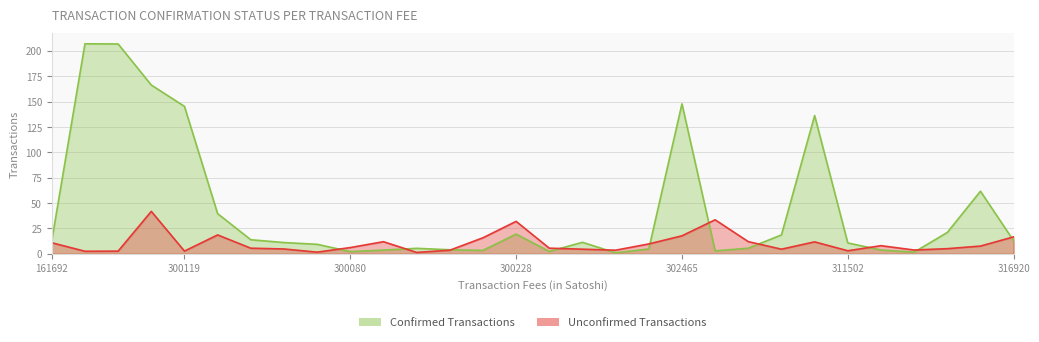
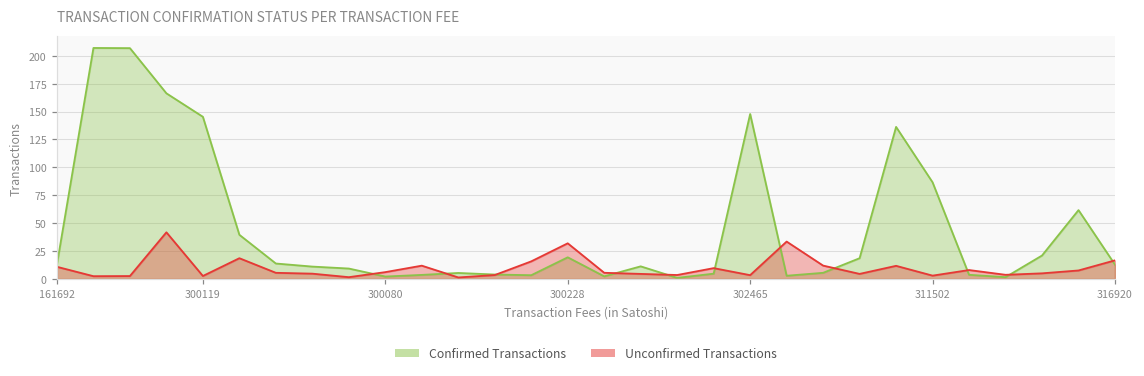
  {
    "Confirmed Transactions": {
      "300119": 145,
      "300080": 2,
      "300228": 19,
      "302465": 148,
-     "311502": 11,
+     "311502": 87,
      "316920": 13
    },
    "Unconfirmed Transactions": {
      "300119": 3,
      "300080": 6,
      "300228": 32,
-     "302465": 18,
+     "302465": 3,
      "311502": 3,
      "316920": 17
    }
  }
